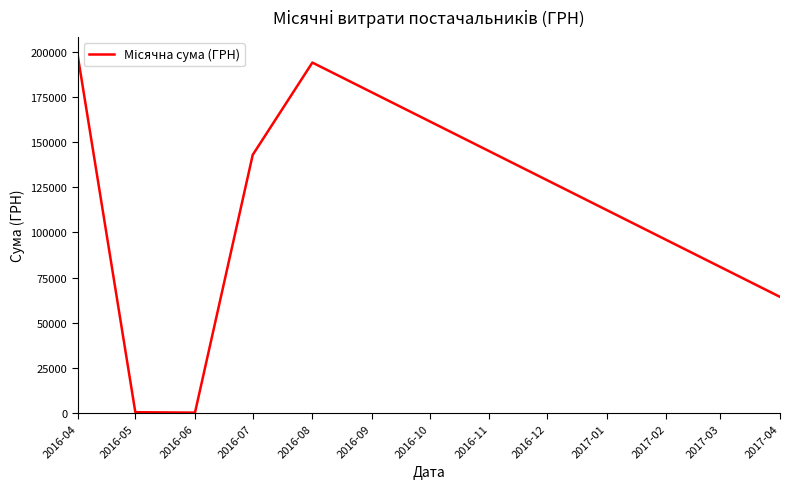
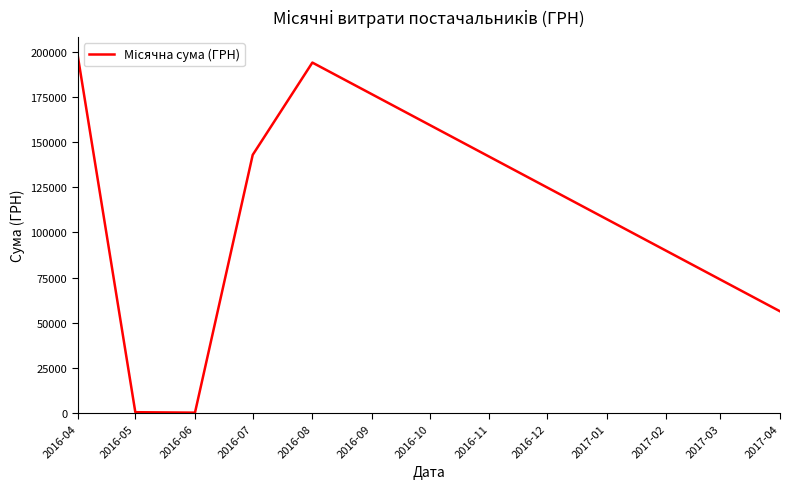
  {
    "2016-04": 198000,
    "2016-05": 0,
    "2016-06": 0,
    "2016-07": 143000,
    "2016-08": 194000,
-   "2017-04": 64000
+   "2017-04": 56000
  }
